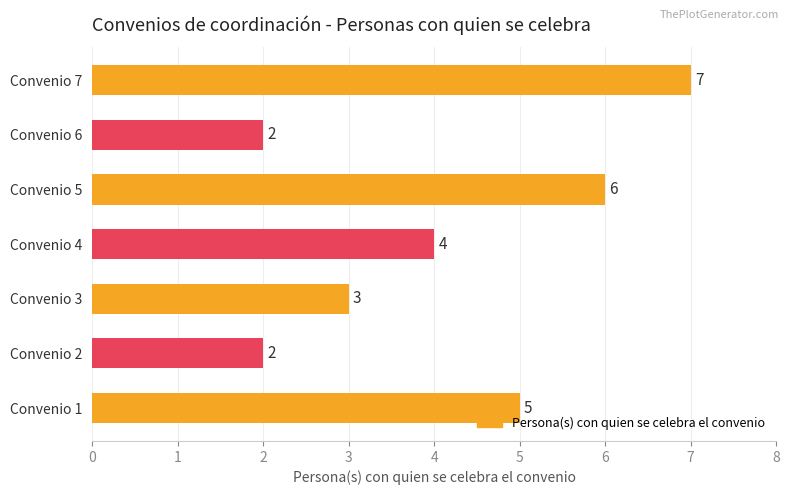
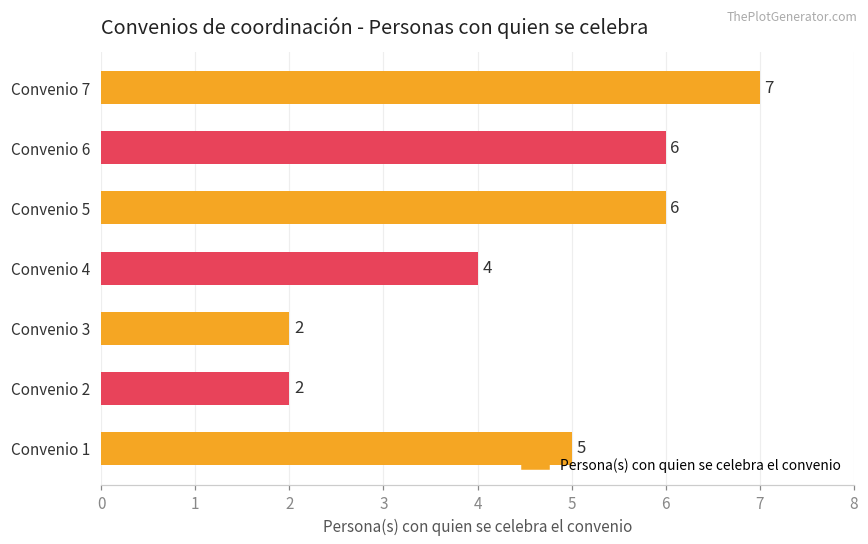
  {
    "Convenio 7": 7,
-   "Convenio 6": 2,
+   "Convenio 6": 6,
    "Convenio 5": 6,
    "Convenio 4": 4,
-   "Convenio 3": 3,
+   "Convenio 3": 2,
    "Convenio 2": 2,
    "Convenio 1": 5
  }
